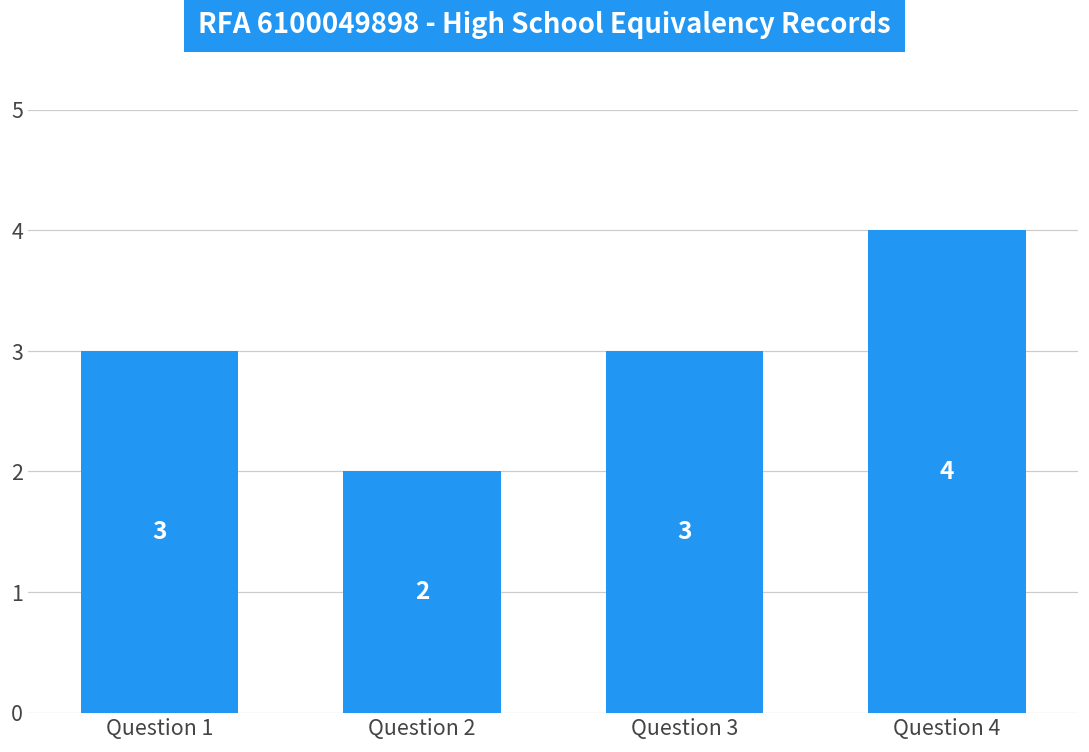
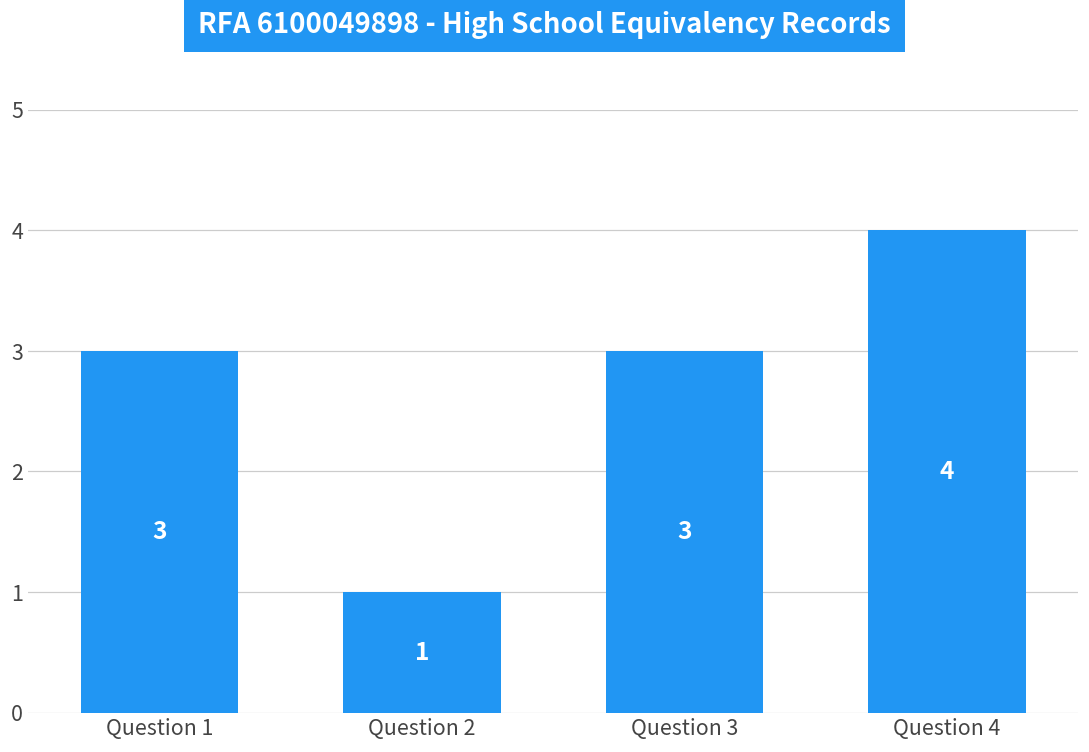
  {
    "Question 1": 3,
-   "Question 2": 2,
+   "Question 2": 1,
    "Question 3": 3,
    "Question 4": 4
  }
